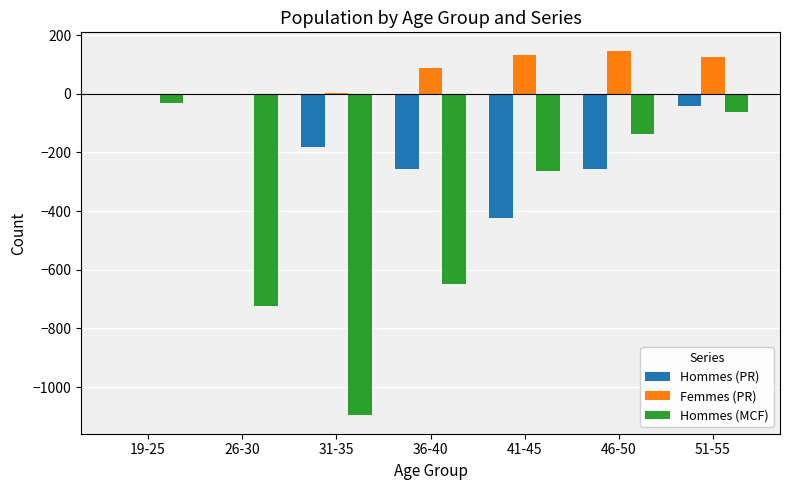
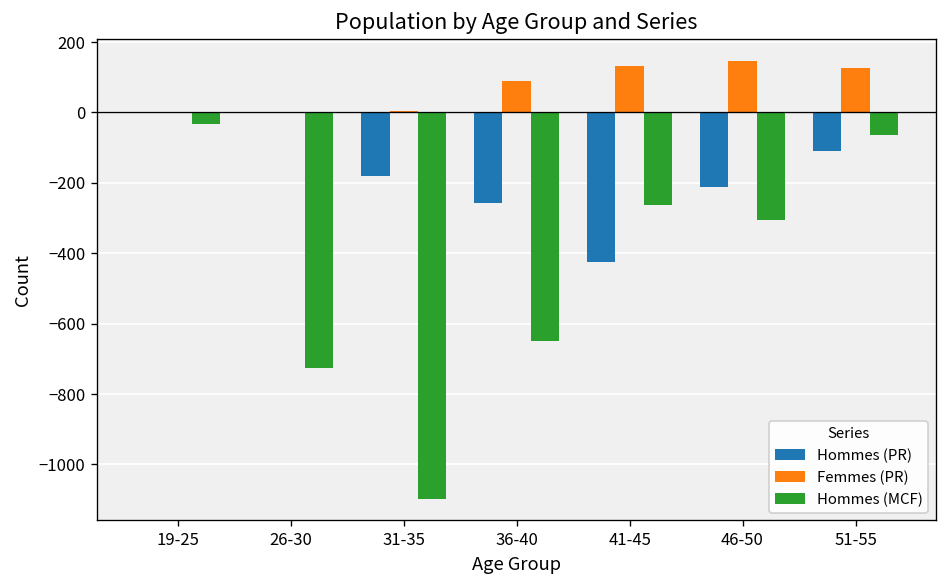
  {
    "Hommes (PR)": {
      "19-25": 0,
      "26-30": 0,
      "31-35": -180,
      "36-40": -260,
      "41-45": -420,
-     "46-50": -260,
-     "51-55": -40
+     "46-50": -210,
+     "51-55": -110
    },
    "Femmes (PR)": {
      "19-25": 0,
      "26-30": 0,
      "36-40": 90,
      "41-45": 130,
      "46-50": 150,
      "51-55": 130
    },
    "Hommes (MCF)": {
      "19-25": -30,
      "26-30": -730,
      "31-35": -1100,
      "36-40": -650,
      "41-45": -260,
-     "46-50": -140,
+     "46-50": -310,
      "51-55": -60
    }
  }
